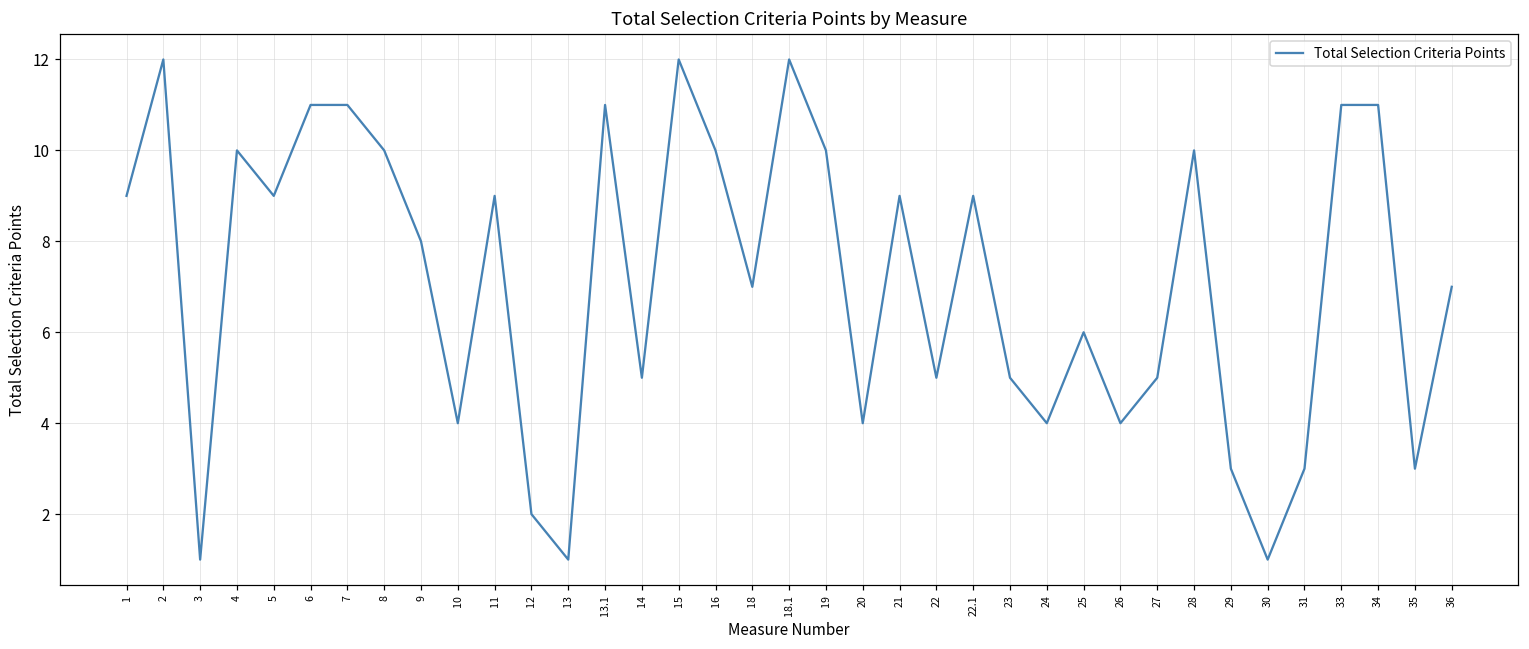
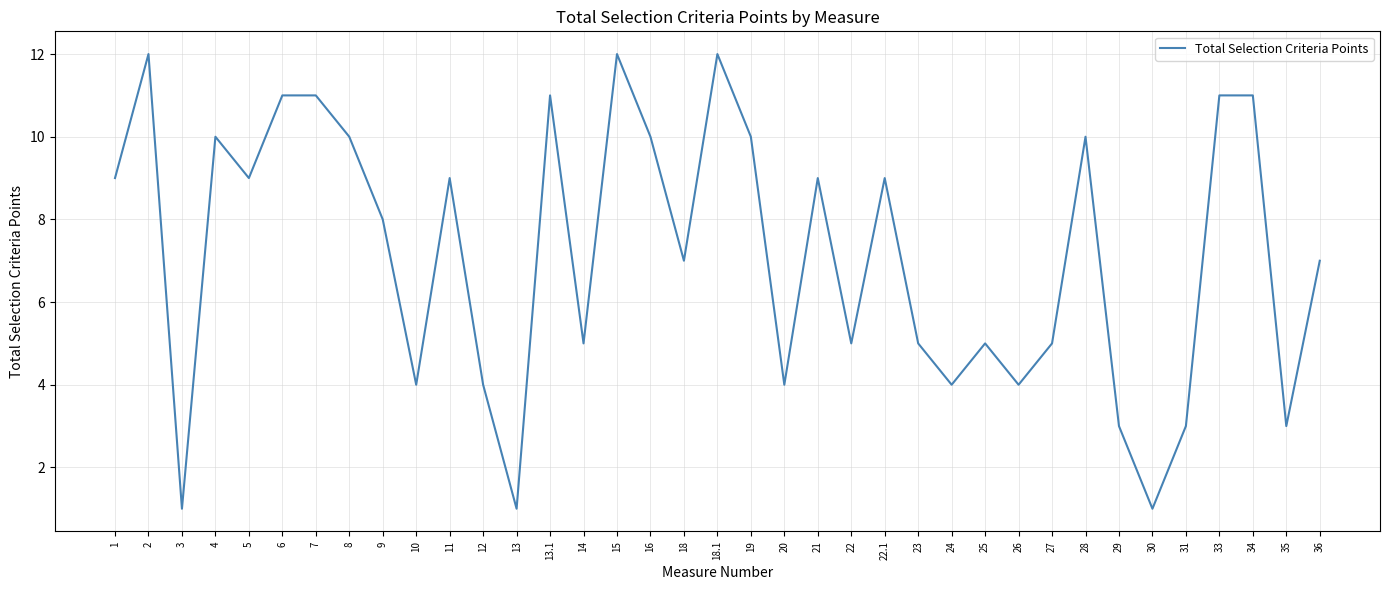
  {
    "1": 9,
    "2": 12,
    "3": 1,
    "4": 10,
    "5": 9,
    "6": 11,
    "7": 11,
    "8": 10,
    "9": 8,
    "10": 4,
    "11": 9,
-   "12": 2,
+   "12": 4,
    "13": 1,
    "13.1": 11,
    "14": 5,
    "15": 12,
    "16": 10,
    "18": 7,
    "18.1": 12,
    "19": 10,
    "20": 4,
    "21": 9,
    "22": 5,
    "22.1": 9,
    "23": 5,
    "24": 4,
-   "25": 6,
+   "25": 5,
    "26": 4,
    "27": 5,
    "28": 10,
    "29": 3,
    "30": 1,
    "31": 3,
    "33": 11,
    "34": 11,
    "35": 3,
    "36": 7
  }
